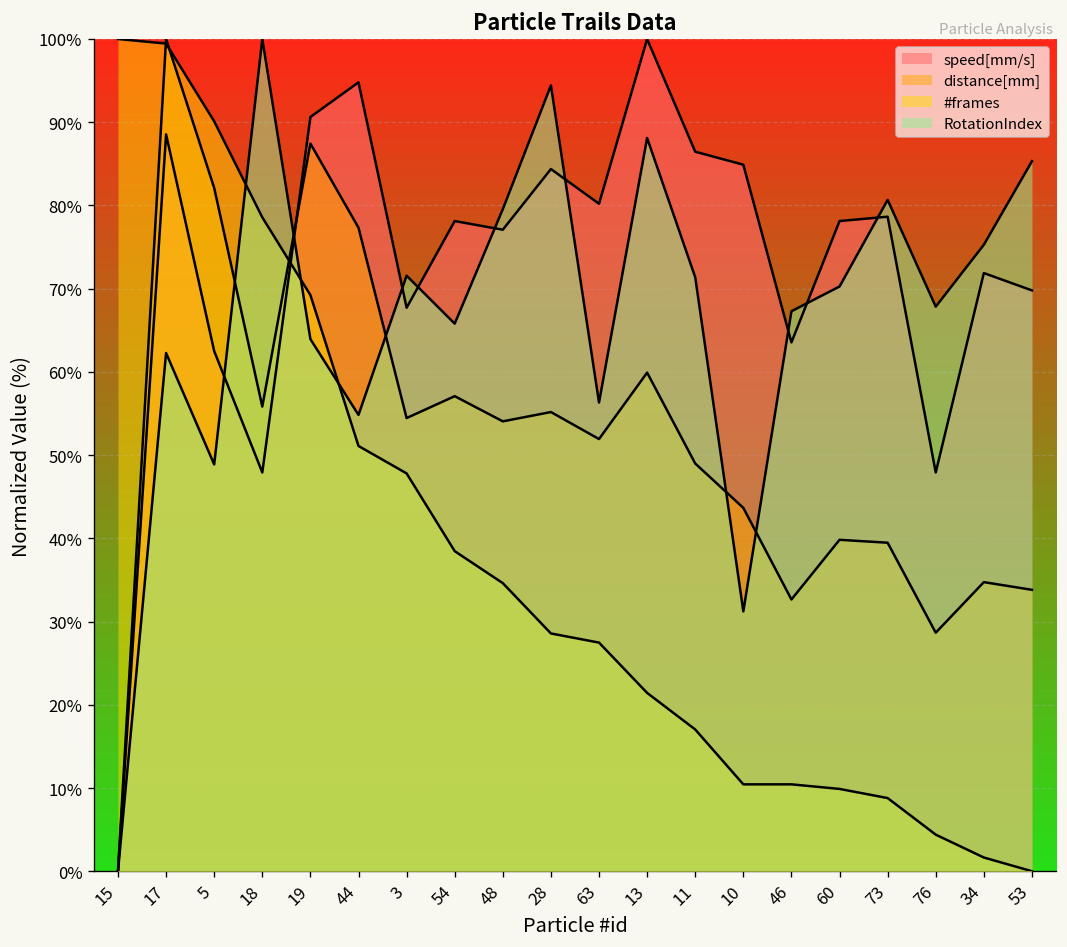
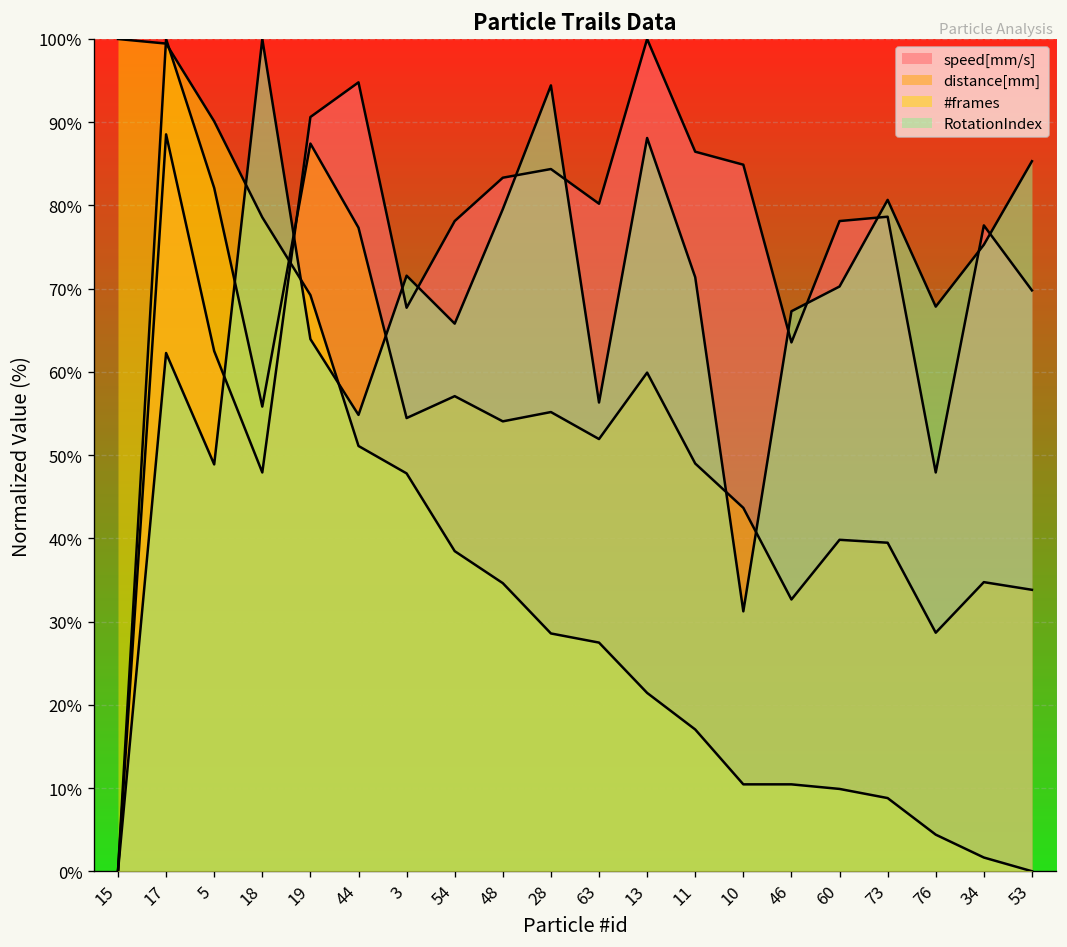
  {
    "speed[mm/s]": {
      "17": "89%",
      "5": "63%",
      "18": "48%",
      "19": "91%",
      "44": "95%",
      "3": "68%",
      "54": "78%",
-     "48": "77%",
+     "48": "83%",
      "28": "84%",
      "63": "80%",
      "13": "100%",
      "11": "86%",
      "10": "85%",
      "46": "64%",
      "60": "78%",
      "73": "79%",
      "76": "48%",
-     "34": "72%",
+     "34": "78%",
      "53": "70%"
    },
    "RotationIndex": {
      "17": "62%",
      "5": "49%",
      "18": "100%",
      "19": "64%",
      "44": "55%",
      "3": "72%",
      "54": "66%",
      "48": "80%",
      "28": "94%",
      "63": "56%",
      "13": "88%",
      "11": "71%",
      "10": "31%",
      "46": "67%",
      "60": "70%",
      "73": "81%",
      "76": "68%",
      "34": "75%",
      "53": "85%"
    }
  }
